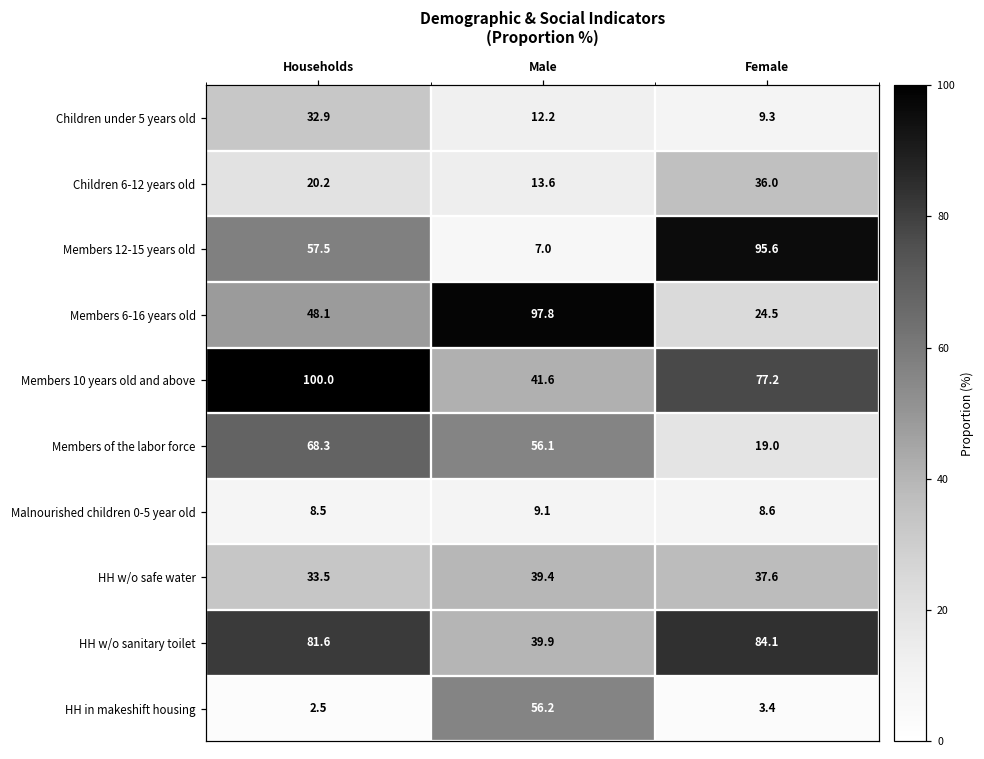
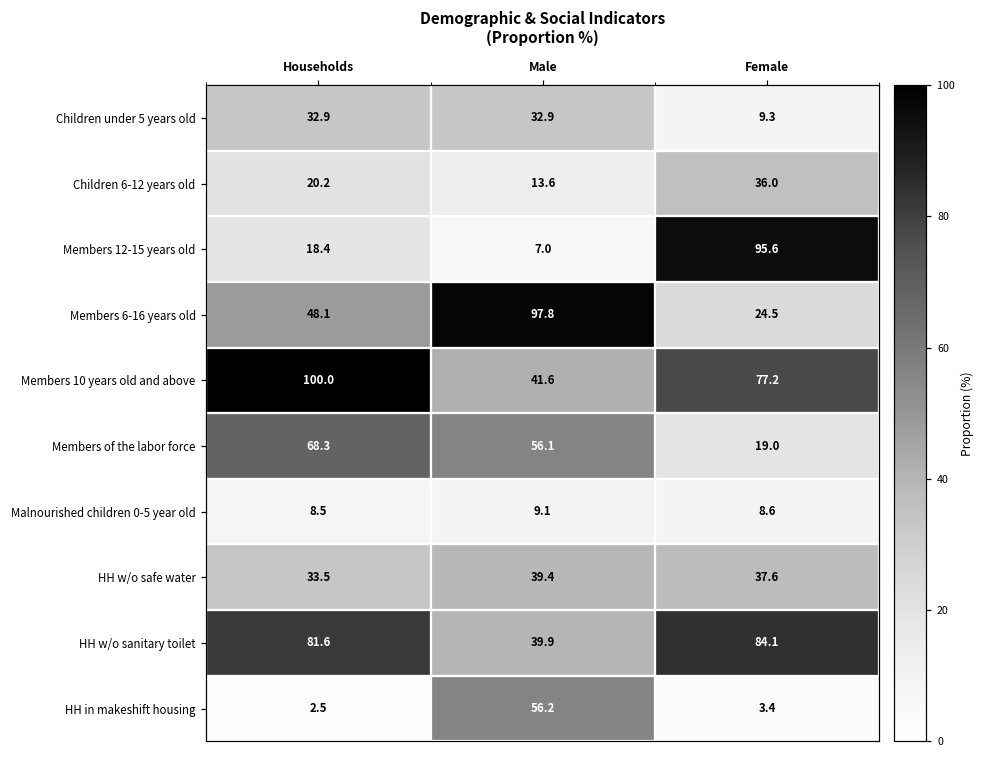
  {
    "Children under 5 years old": {
      "Households": 32.9,
-     "Male": 12.2,
+     "Male": 32.9,
      "Female": 9.3
    },
    "Children 6-12 years old": {
      "Households": 20.2,
      "Male": 13.6,
      "Female": 36.0
    },
    "Members 12-15 years old": {
-     "Households": 57.5,
+     "Households": 18.4,
      "Male": 7.0,
      "Female": 95.6
    },
    "Members 6-16 years old": {
      "Households": 48.1,
      "Male": 97.8,
      "Female": 24.5
    },
    "Members 10 years old and above": {
      "Households": 100.0,
      "Male": 41.6,
      "Female": 77.2
    },
    "Members of the labor force": {
      "Households": 68.3,
      "Male": 56.1,
      "Female": 19.0
    },
    "Malnourished children 0-5 year old": {
      "Households": 8.5,
      "Male": 9.1,
      "Female": 8.6
    },
    "HH w/o safe water": {
      "Households": 33.5,
      "Male": 39.4,
      "Female": 37.6
    },
    "HH w/o sanitary toilet": {
      "Households": 81.6,
      "Male": 39.9,
      "Female": 84.1
    },
    "HH in makeshift housing": {
      "Households": 2.5,
      "Male": 56.2,
      "Female": 3.4
    }
  }
